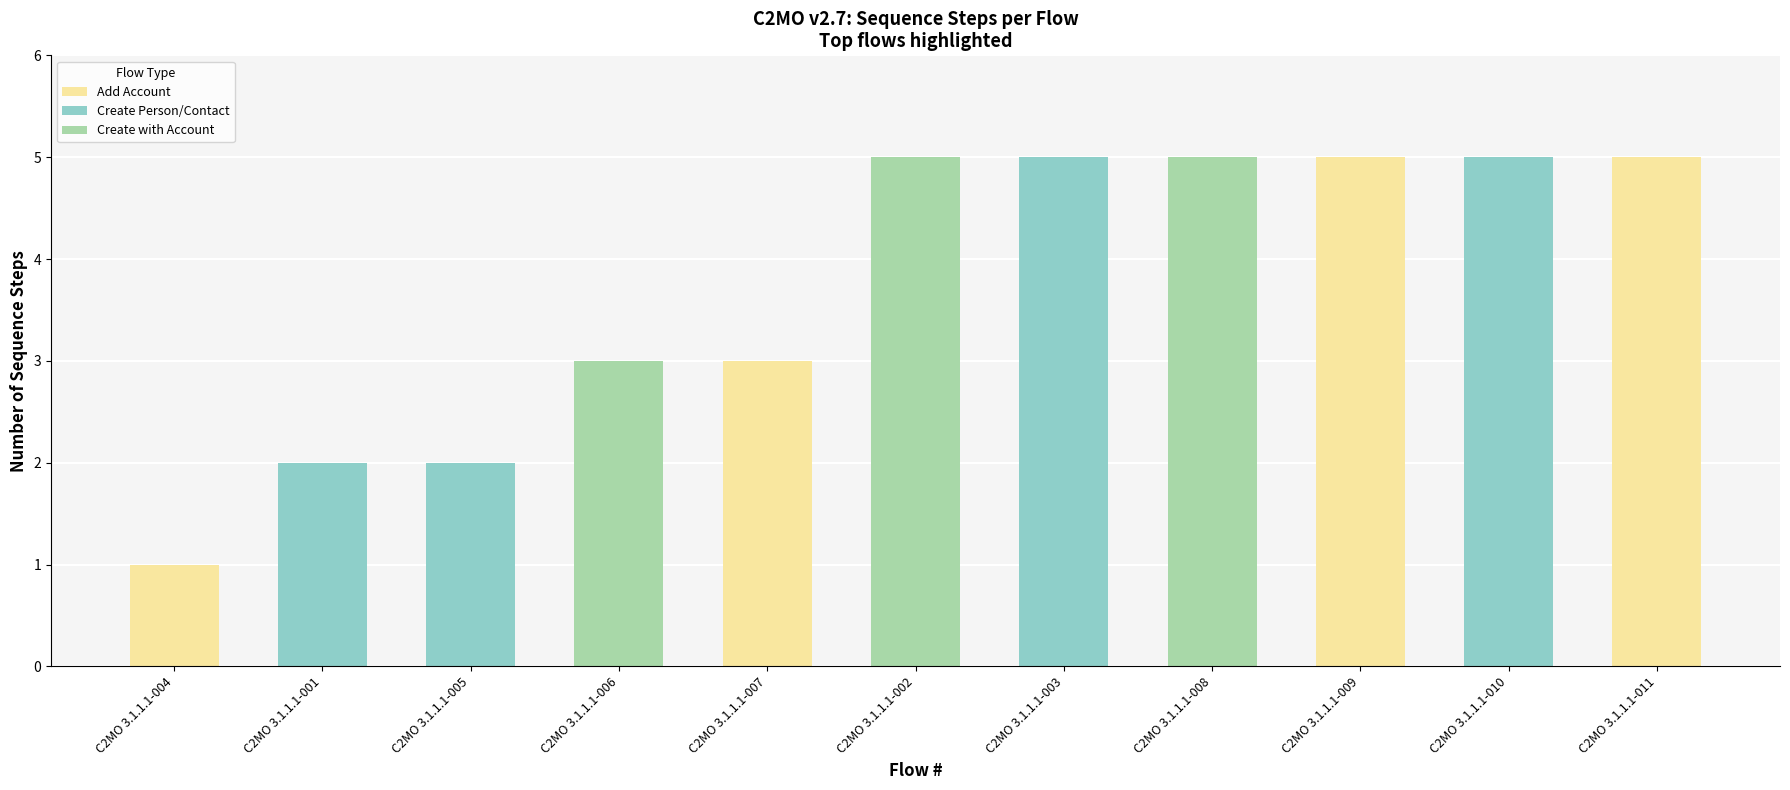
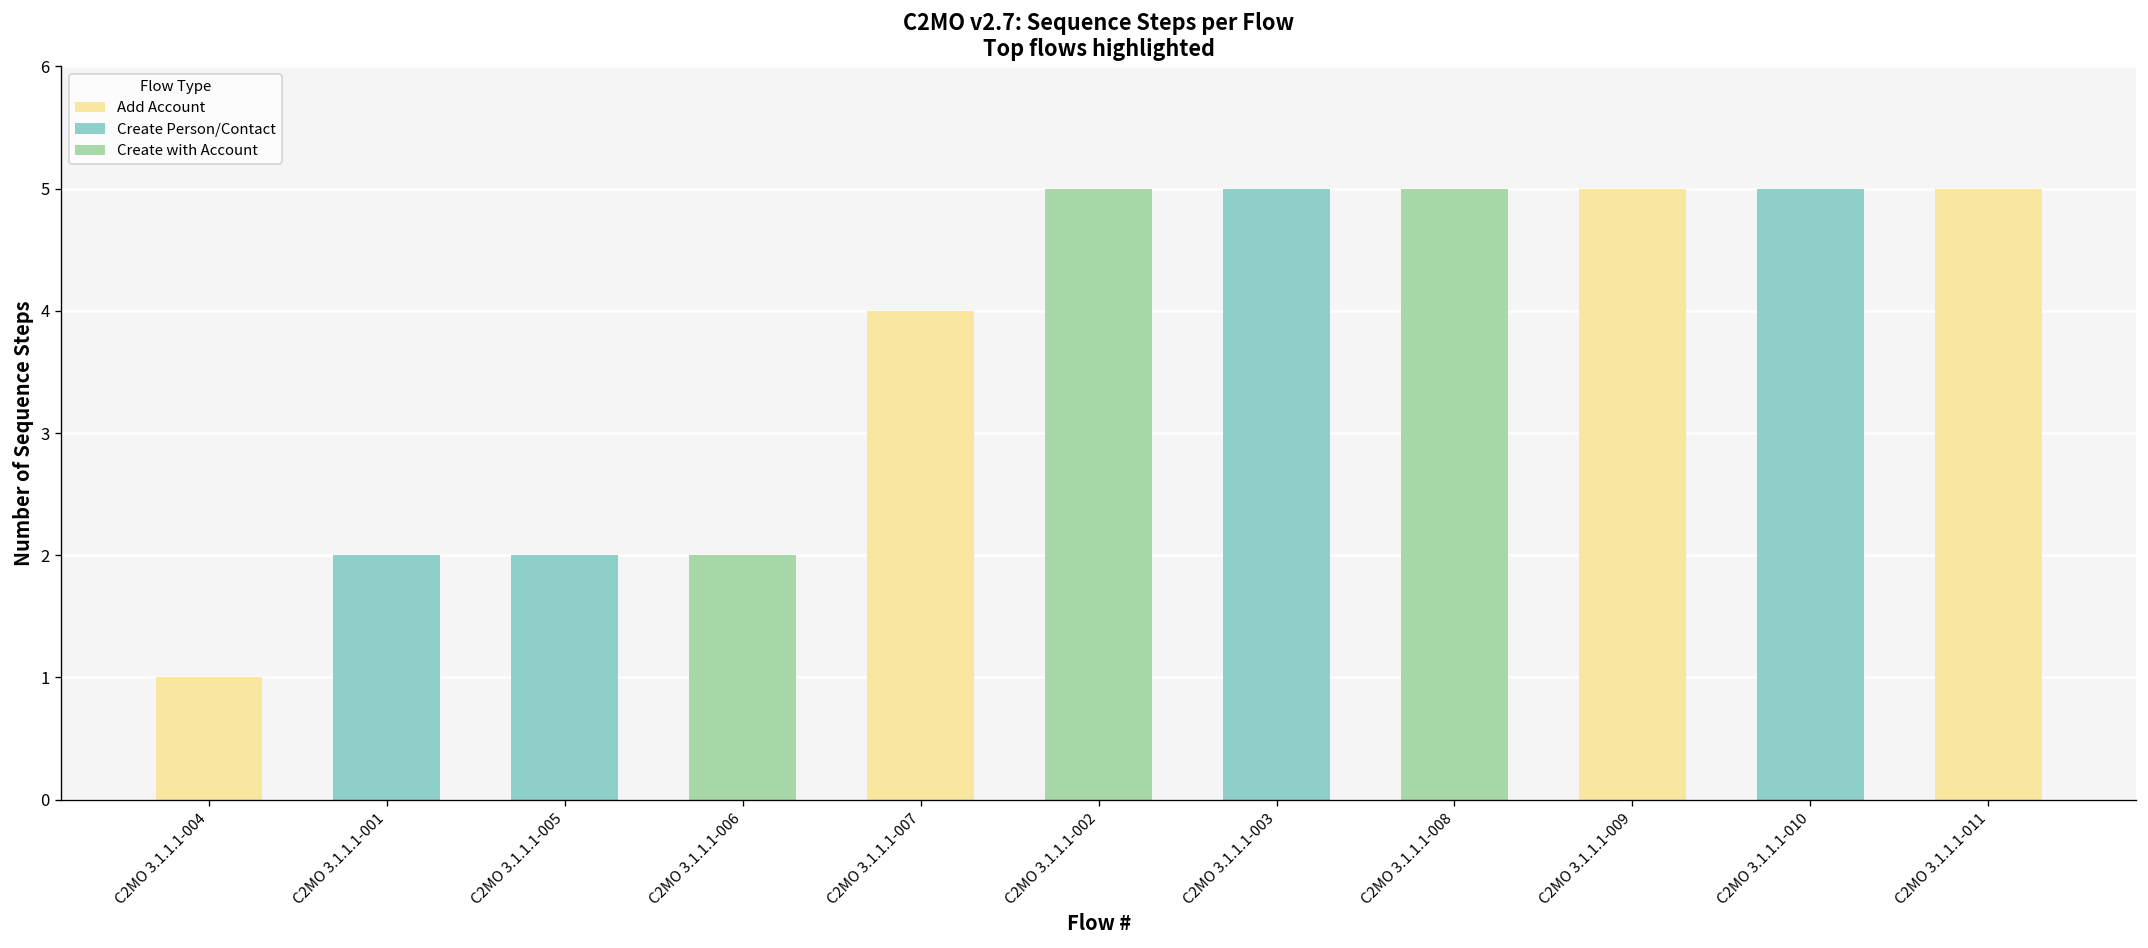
  {
    "C2MO 3.1.1.1-004": 1,
    "C2MO 3.1.1.1-001": 2,
    "C2MO 3.1.1.1-005": 2,
-   "C2MO 3.1.1.1-006": 3,
-   "C2MO 3.1.1.1-007": 3,
+   "C2MO 3.1.1.1-006": 2,
+   "C2MO 3.1.1.1-007": 4,
    "C2MO 3.1.1.1-002": 5,
    "C2MO 3.1.1.1-003": 5,
    "C2MO 3.1.1.1-008": 5,
    "C2MO 3.1.1.1-009": 5,
    "C2MO 3.1.1.1-010": 5,
    "C2MO 3.1.1.1-011": 5
  }
